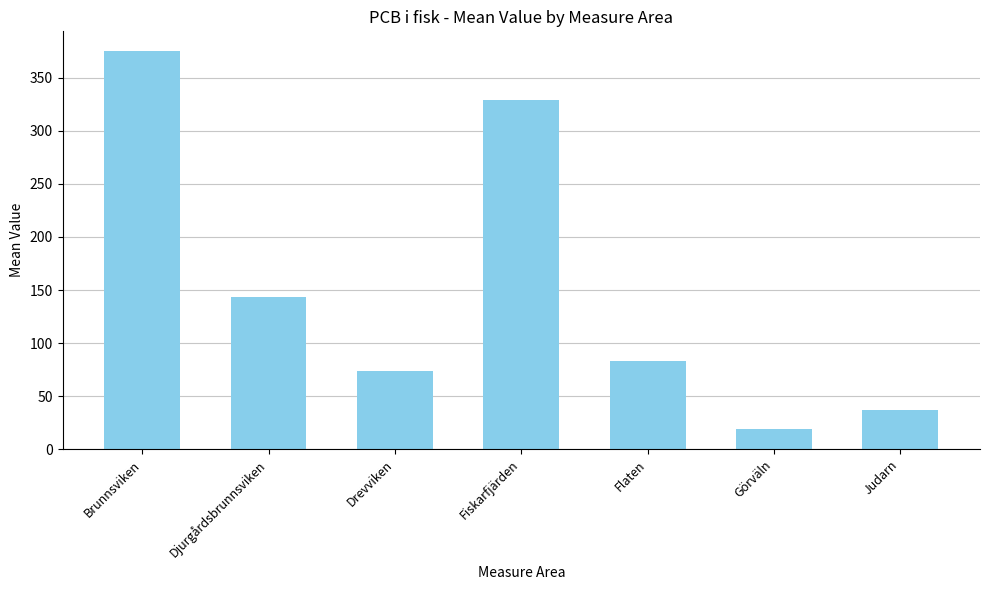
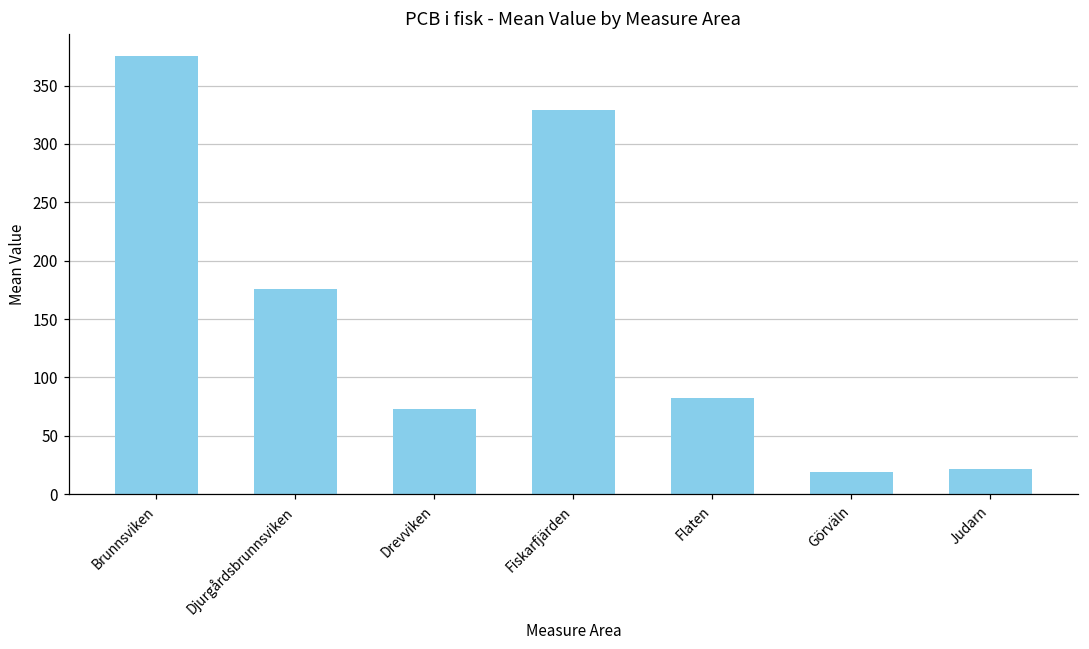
  {
    "Brunnsviken": 375,
-   "Djurgårdsbrunnsviken": 143,
+   "Djurgårdsbrunnsviken": 176,
    "Drevviken": 73,
    "Fiskarfjärden": 329,
    "Flaten": 83,
    "Görväln": 19,
-   "Judarn": 37
+   "Judarn": 22
  }
